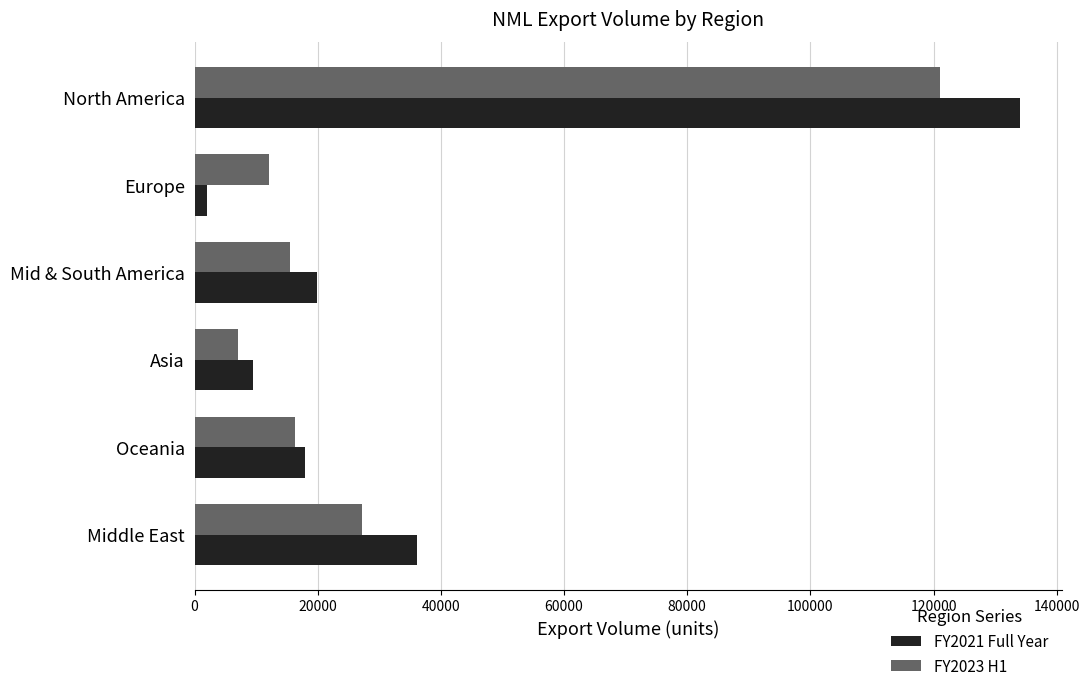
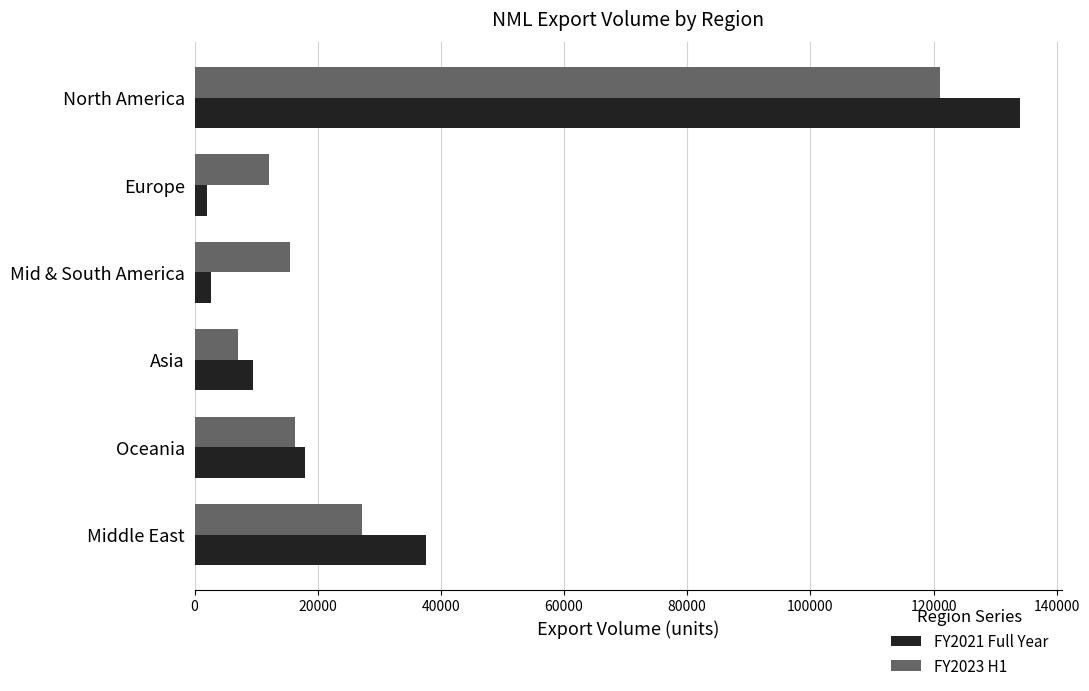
  {
    "FY2021 Full Year": {
      "North America": 134000,
      "Europe": 2000,
-     "Mid & South America": 20000,
+     "Mid & South America": 3000,
      "Asia": 9000,
      "Oceania": 18000,
-     "Middle East": 36000
+     "Middle East": 38000
    },
    "FY2023 H1": {
      "North America": 121000,
      "Europe": 12000,
      "Mid & South America": 15000,
      "Asia": 7000,
      "Oceania": 16000,
      "Middle East": 27000
    }
  }
